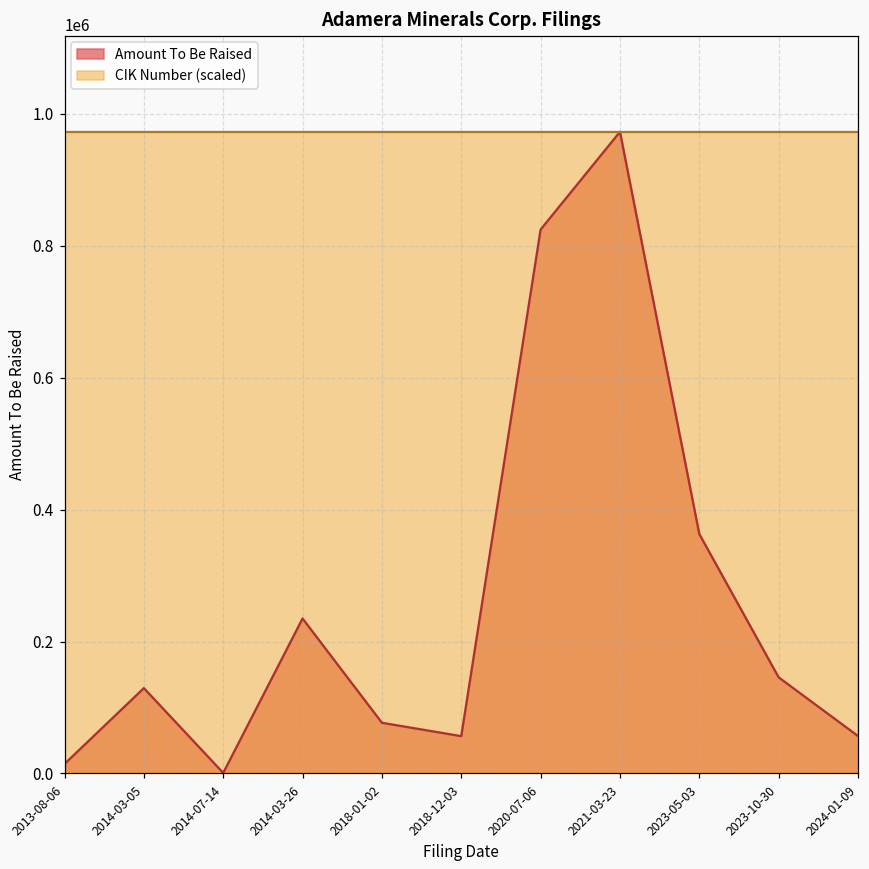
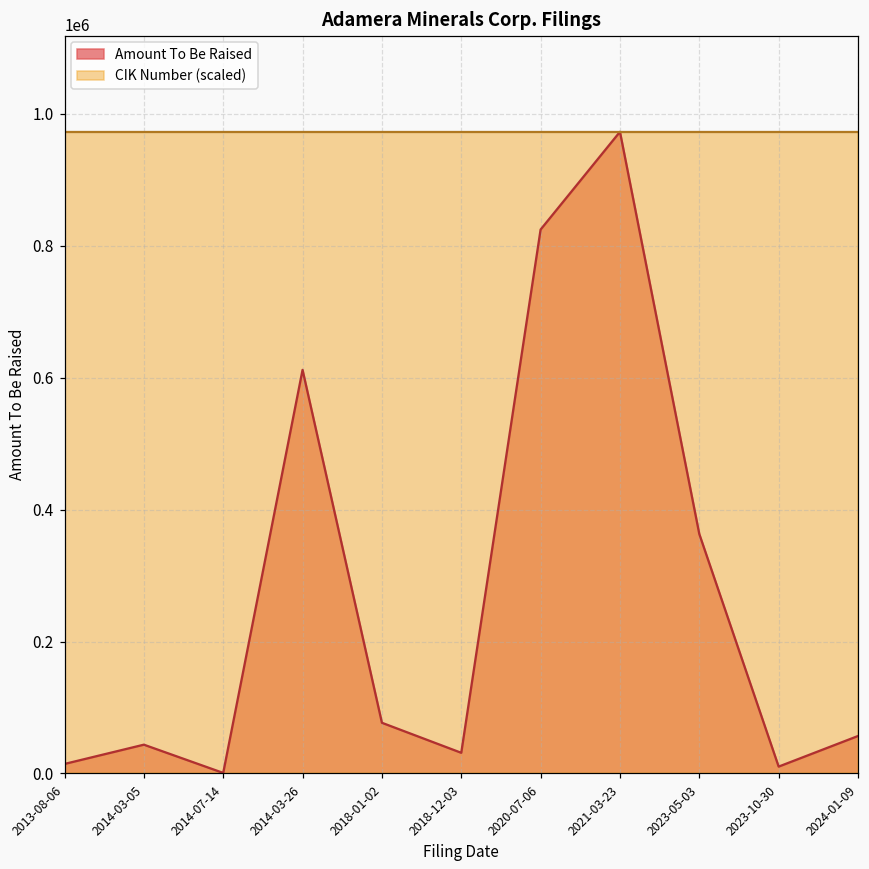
  {
    "Amount To Be Raised": {
      "2013-08-06": 10000,
-     "2014-03-05": 130000,
+     "2014-03-05": 40000,
      "2014-07-14": 0,
-     "2014-03-26": 230000,
+     "2014-03-26": 610000,
      "2018-01-02": 80000,
-     "2018-12-03": 60000,
+     "2018-12-03": 30000,
      "2020-07-06": 820000,
      "2023-05-03": 360000,
-     "2023-10-30": 150000,
+     "2023-10-30": 10000,
      "2024-01-09": 60000
    },
    "CIK Number (scaled)": {
      "2013-08-06": 970000,
      "2014-03-05": 970000,
      "2014-07-14": 970000,
      "2014-03-26": 970000,
      "2018-01-02": 970000,
      "2018-12-03": 970000,
      "2020-07-06": 970000,
      "2023-05-03": 970000,
      "2023-10-30": 970000,
      "2024-01-09": 970000
    }
  }
